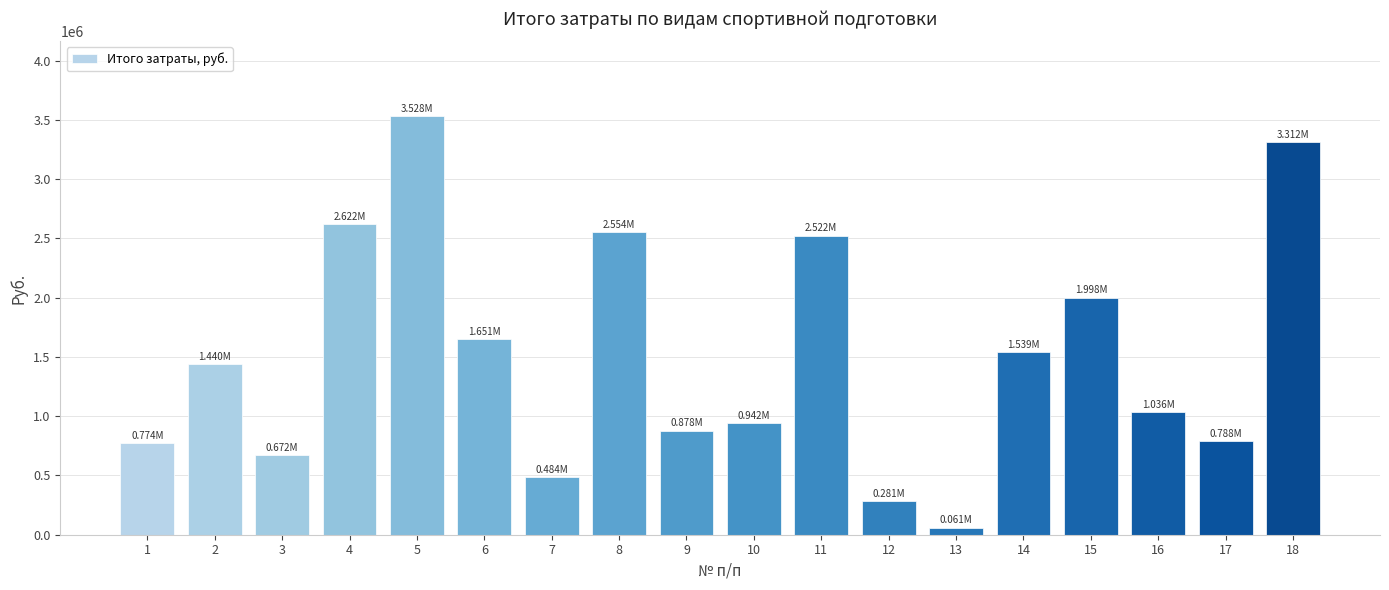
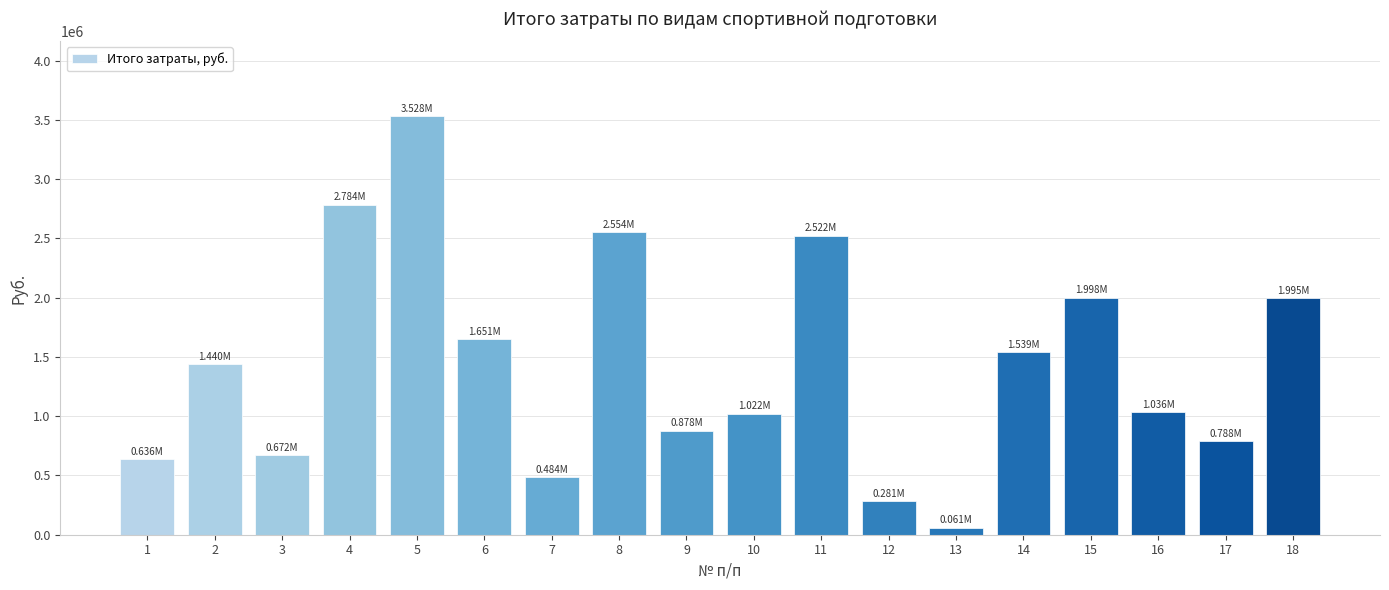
  {
-   "1": "0.774M",
+   "1": "0.636M",
    "2": "1.440M",
    "3": "0.672M",
-   "4": "2.622M",
+   "4": "2.784M",
    "5": "3.528M",
    "6": "1.651M",
    "7": "0.484M",
    "8": "2.554M",
    "9": "0.878M",
-   "10": "0.942M",
+   "10": "1.022M",
    "11": "2.522M",
    "12": "0.281M",
    "13": "0.061M",
    "14": "1.539M",
    "15": "1.998M",
    "16": "1.036M",
    "17": "0.788M",
-   "18": "3.312M"
+   "18": "1.995M"
  }
